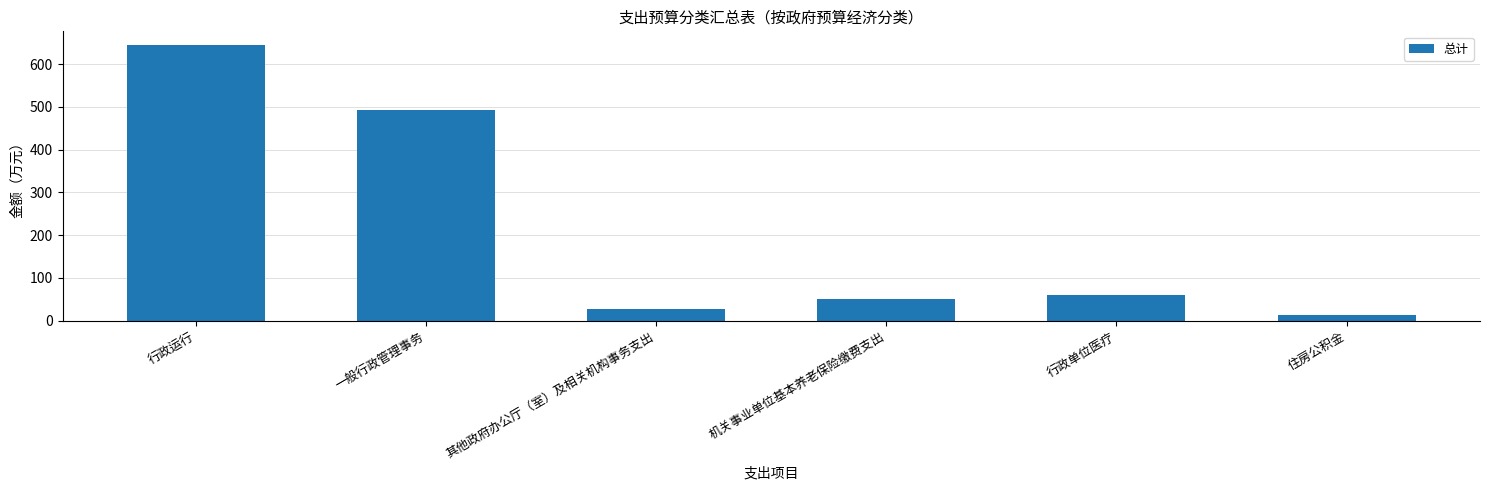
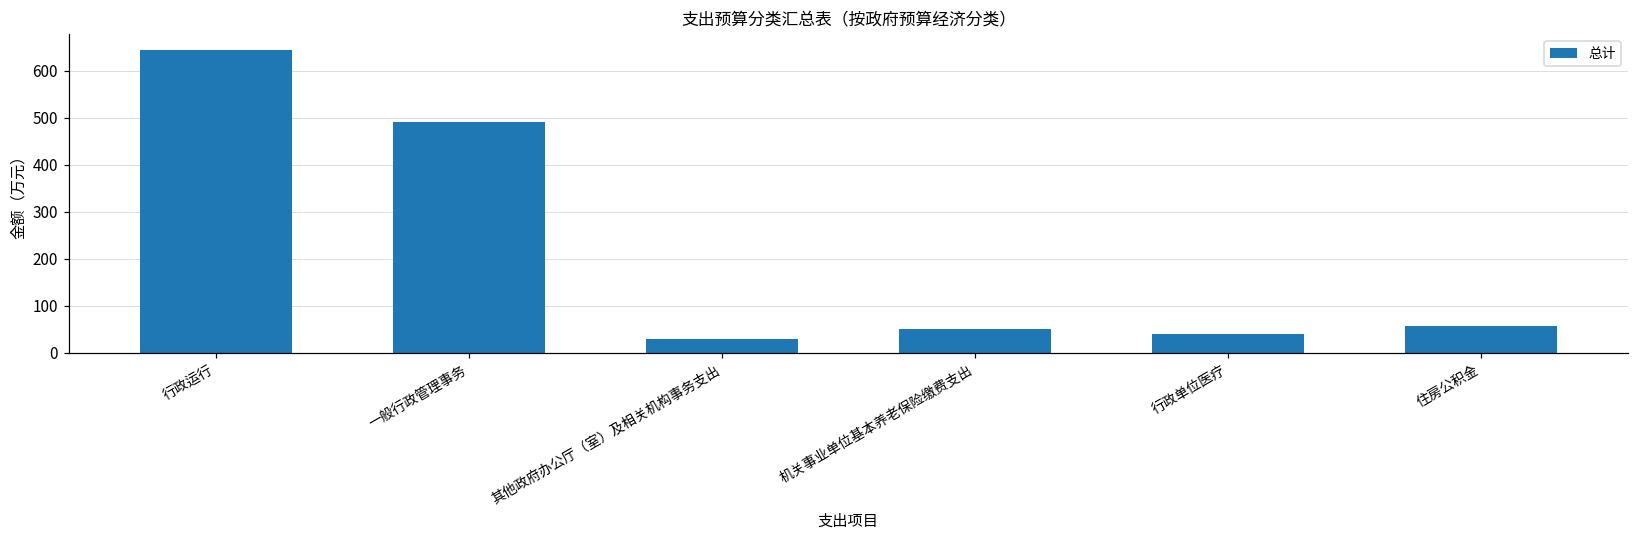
  {
    "行政运行": 640,
    "一般行政管理事务": 490,
    "其他政府办公厅（室）及相关机构事务支出": 30,
    "机关事业单位基本养老保险缴费支出": 50,
-   "行政单位医疗": 60,
-   "住房公积金": 10
+   "行政单位医疗": 40,
+   "住房公积金": 60
  }
